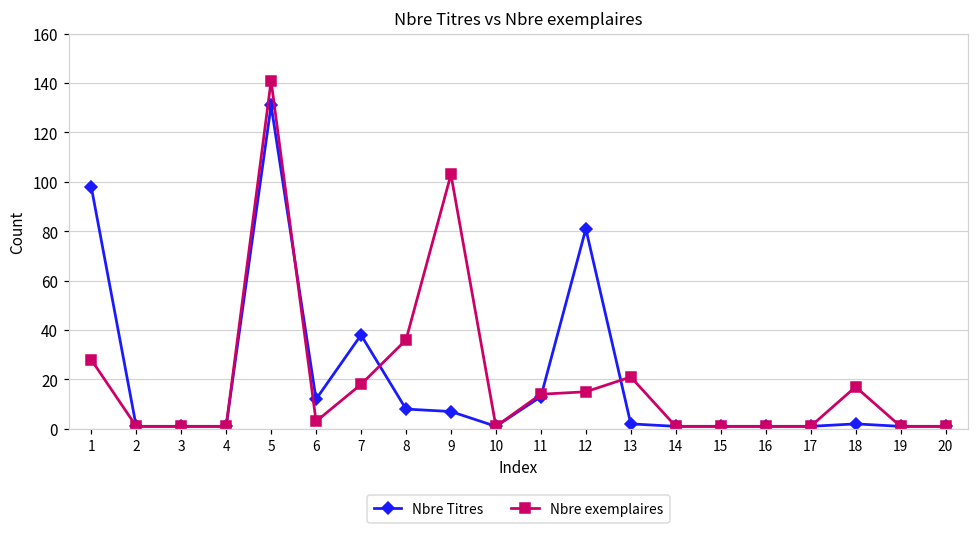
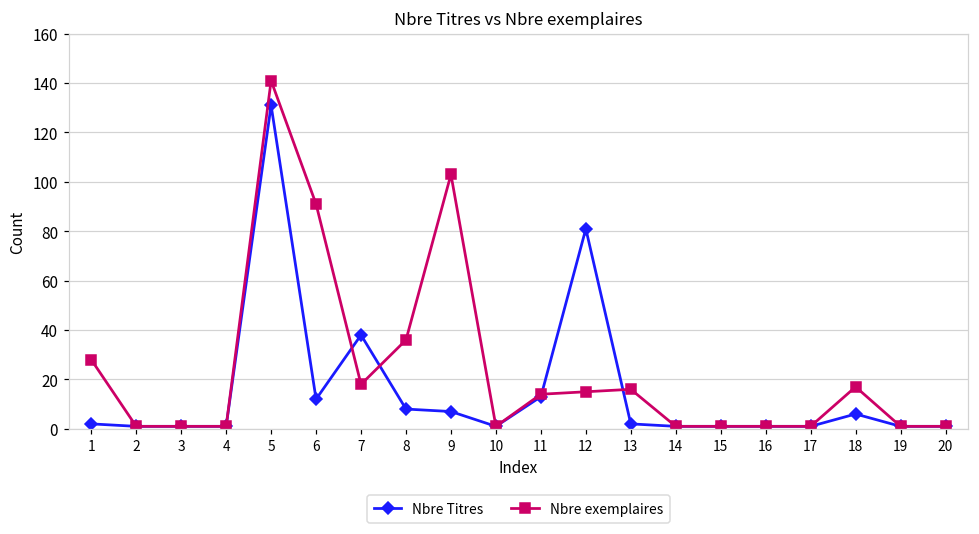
  {
    "Nbre Titres": {
-     "1": 98,
+     "1": 2,
      "5": 131,
      "6": 12,
      "7": 38,
      "8": 8,
      "9": 7,
      "12": 81,
      "13": 2,
-     "18": 2
+     "18": 6
    },
    "Nbre exemplaires": {
      "1": 28,
      "5": 141,
-     "6": 3,
+     "6": 91,
      "7": 18,
      "8": 36,
      "9": 103,
      "12": 15,
-     "13": 21,
+     "13": 16,
      "18": 17
    }
  }
